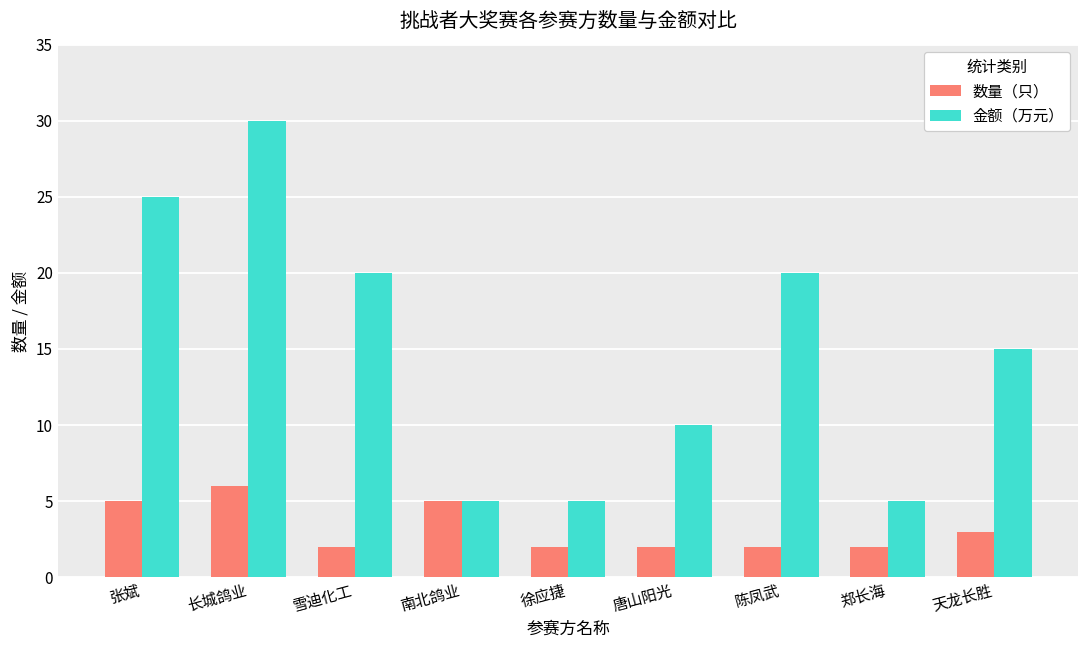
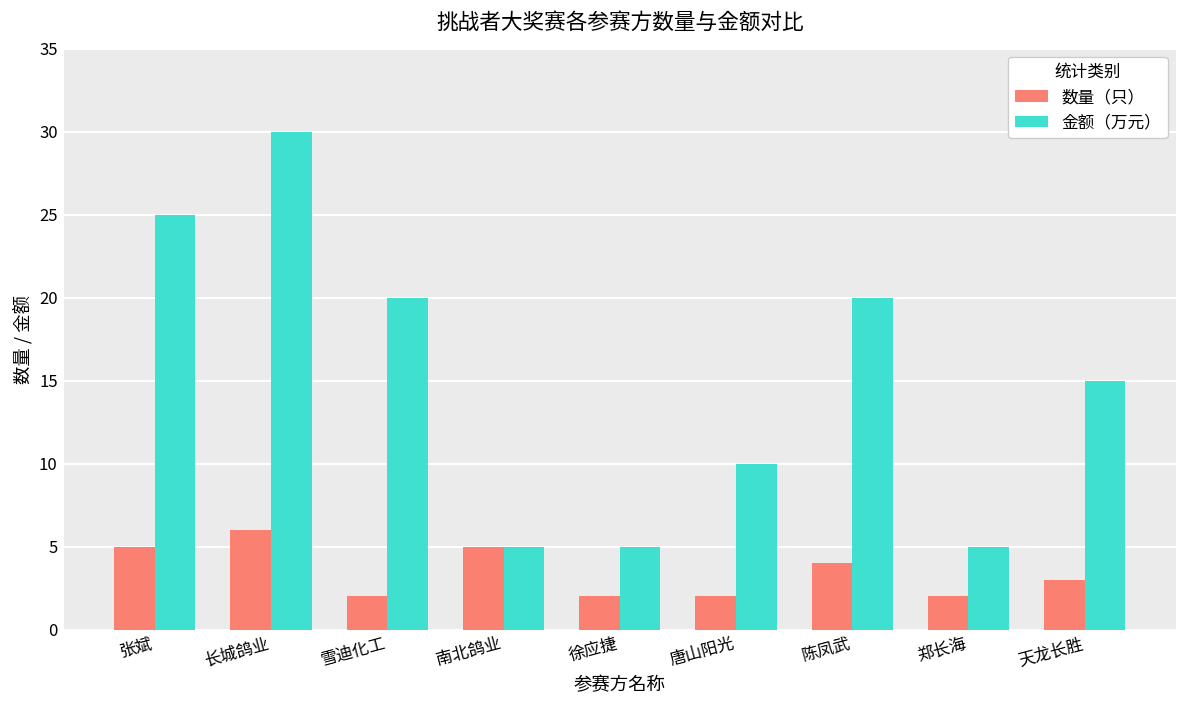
  {
    "数量（只）": {
      "张斌": 5,
      "长城鸽业": 6,
      "雪迪化工": 2,
      "南北鸽业": 5,
      "徐应捷": 2,
      "唐山阳光": 2,
-     "陈凤武": 2,
+     "陈凤武": 4,
      "郑长海": 2,
      "天龙长胜": 3
    },
    "金额（万元）": {
      "张斌": 25,
      "长城鸽业": 30,
      "雪迪化工": 20,
      "南北鸽业": 5,
      "徐应捷": 5,
      "唐山阳光": 10,
      "陈凤武": 20,
      "郑长海": 5,
      "天龙长胜": 15
    }
  }
